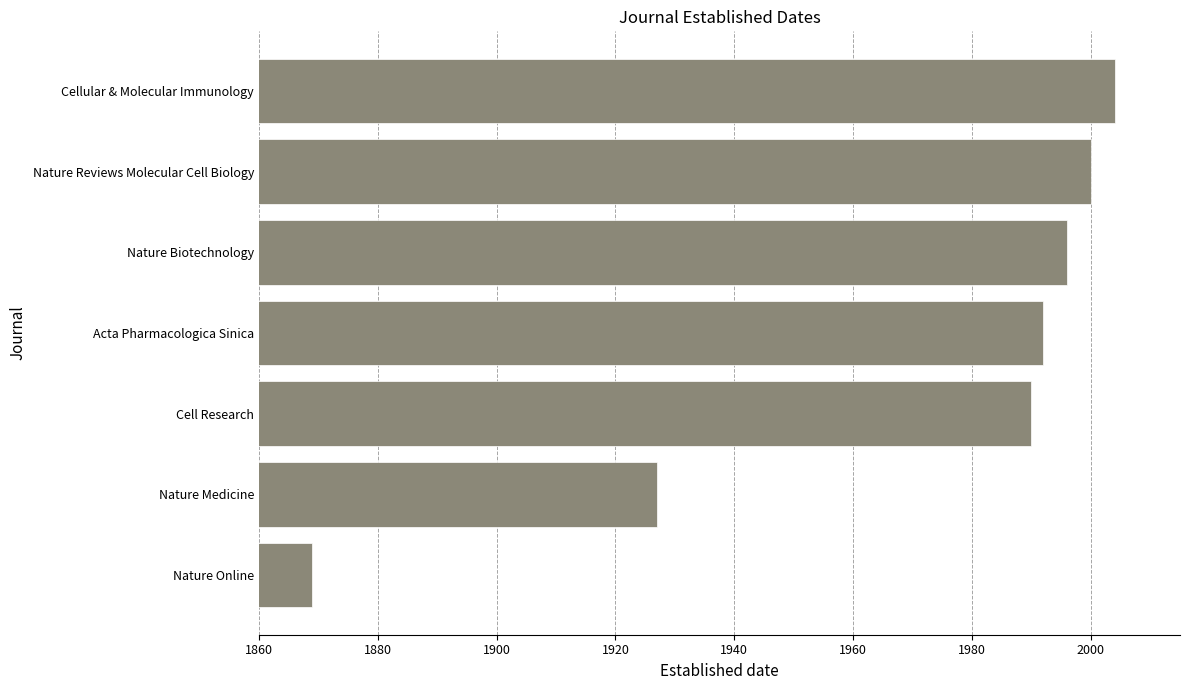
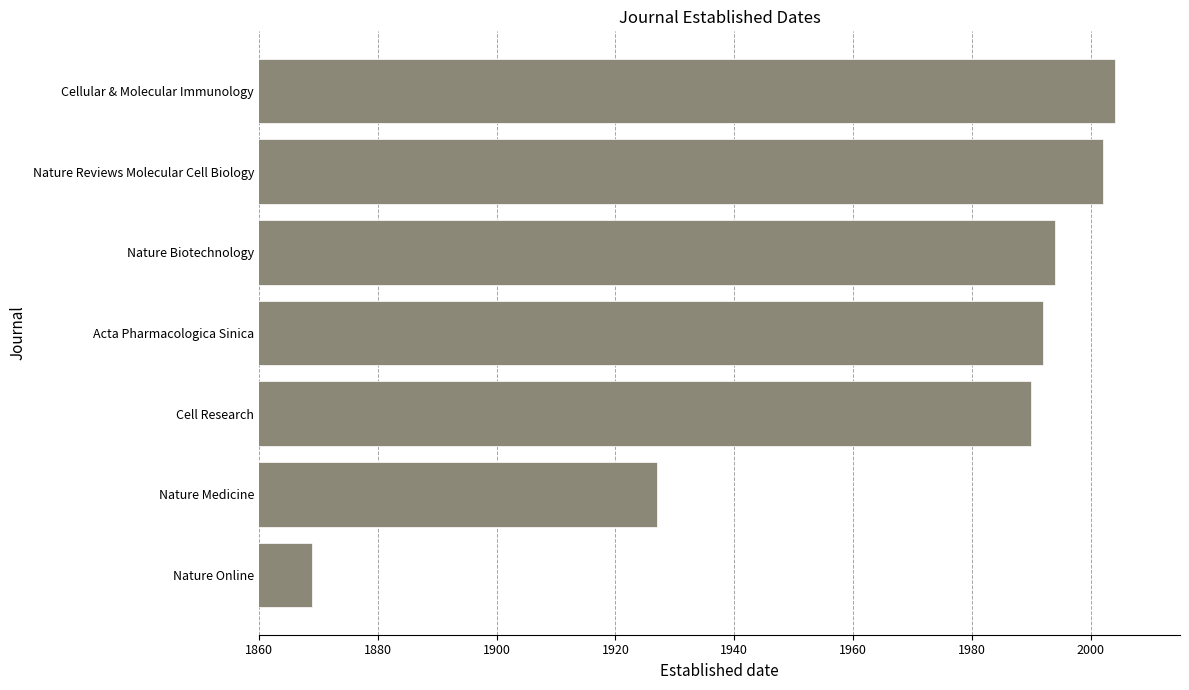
  {
    "Cellular & Molecular Immunology": 2004,
-   "Nature Reviews Molecular Cell Biology": 2000,
-   "Nature Biotechnology": 1996,
+   "Nature Reviews Molecular Cell Biology": 2002,
+   "Nature Biotechnology": 1994,
    "Acta Pharmacologica Sinica": 1992,
    "Cell Research": 1990,
    "Nature Medicine": 1927,
    "Nature Online": 1869
  }
